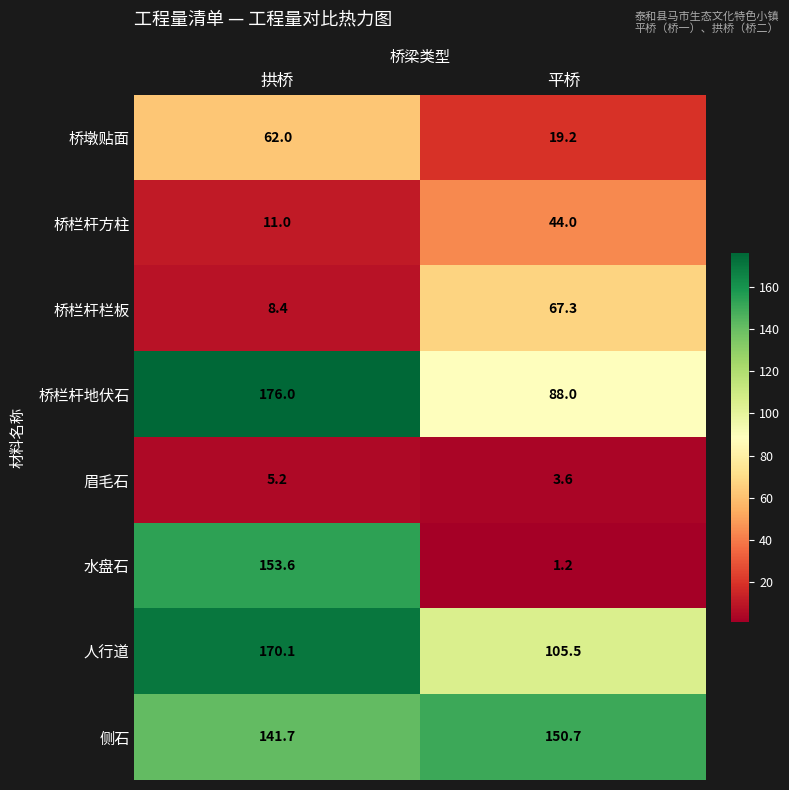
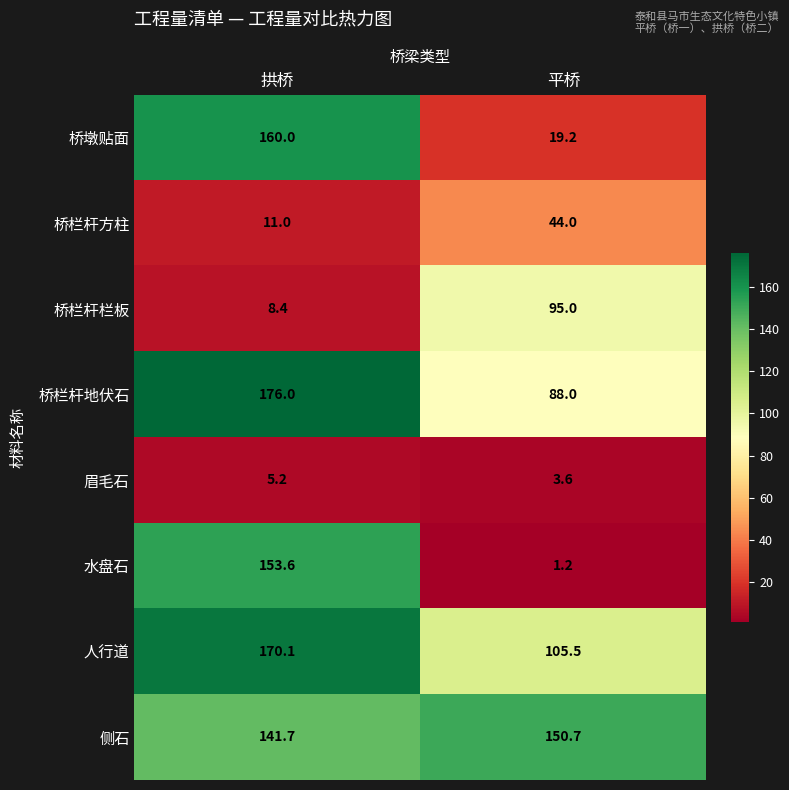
  {
    "桥墩贴面": {
-     "拱桥": 62.0,
+     "拱桥": 160.0,
      "平桥": 19.2
    },
    "桥栏杆方柱": {
      "拱桥": 11.0,
      "平桥": 44.0
    },
    "桥栏杆栏板": {
      "拱桥": 8.4,
-     "平桥": 67.3
+     "平桥": 95.0
    },
    "桥栏杆地伏石": {
      "拱桥": 176.0,
      "平桥": 88.0
    },
    "眉毛石": {
      "拱桥": 5.2,
      "平桥": 3.6
    },
    "水盘石": {
      "拱桥": 153.6,
      "平桥": 1.2
    },
    "人行道": {
      "拱桥": 170.1,
      "平桥": 105.5
    },
    "侧石": {
      "拱桥": 141.7,
      "平桥": 150.7
    }
  }
